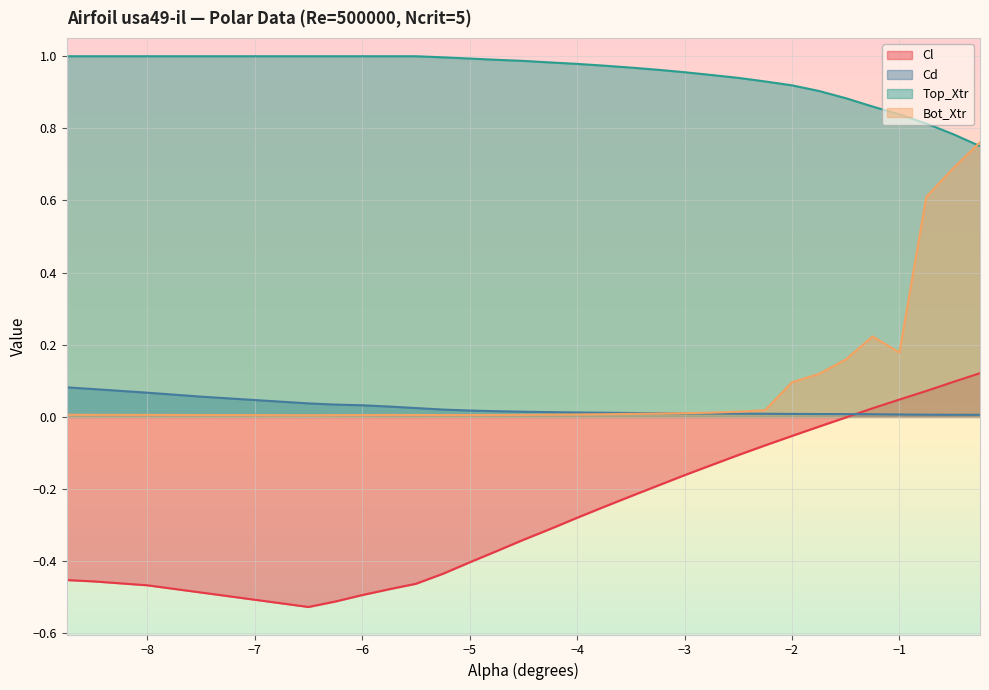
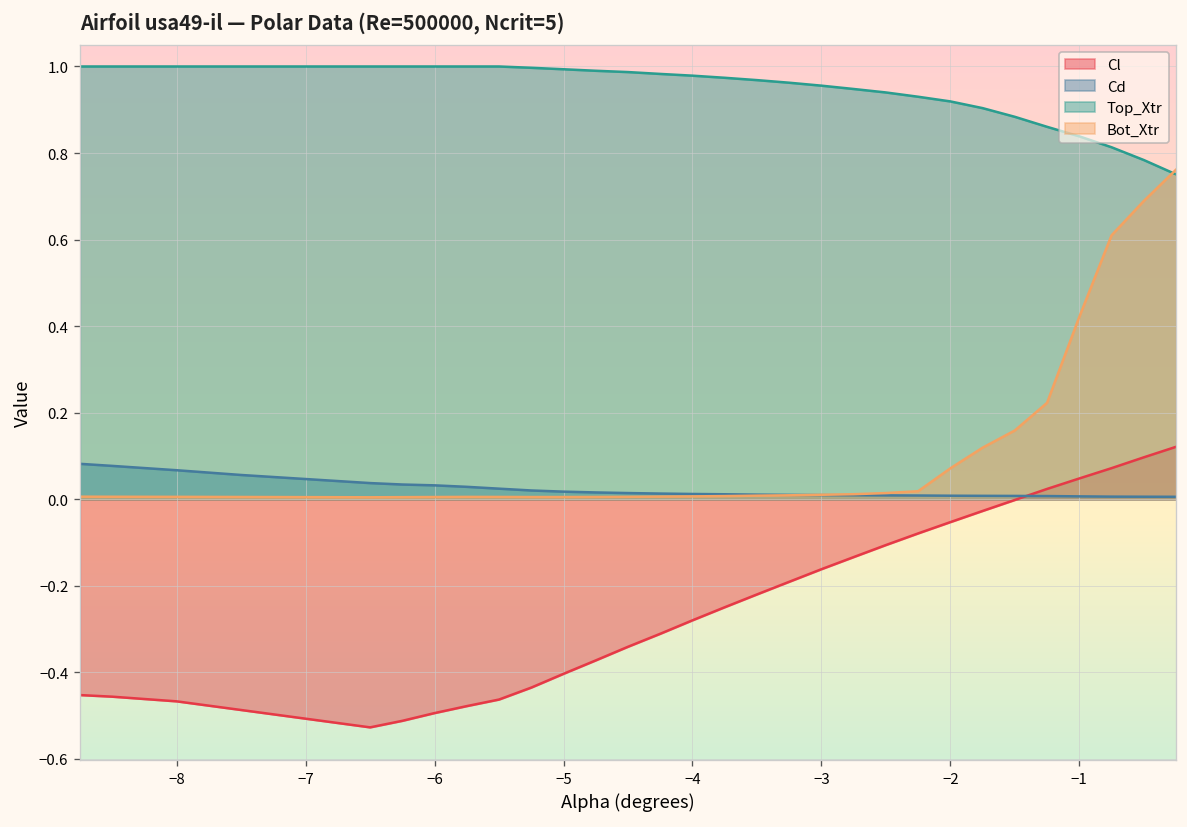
  {
    "Bot_Xtr": {
-     "−2": 0.10,
-     "−1": 0.18
+     "−2": 0.07,
+     "−1": 0.42
    }
  }
